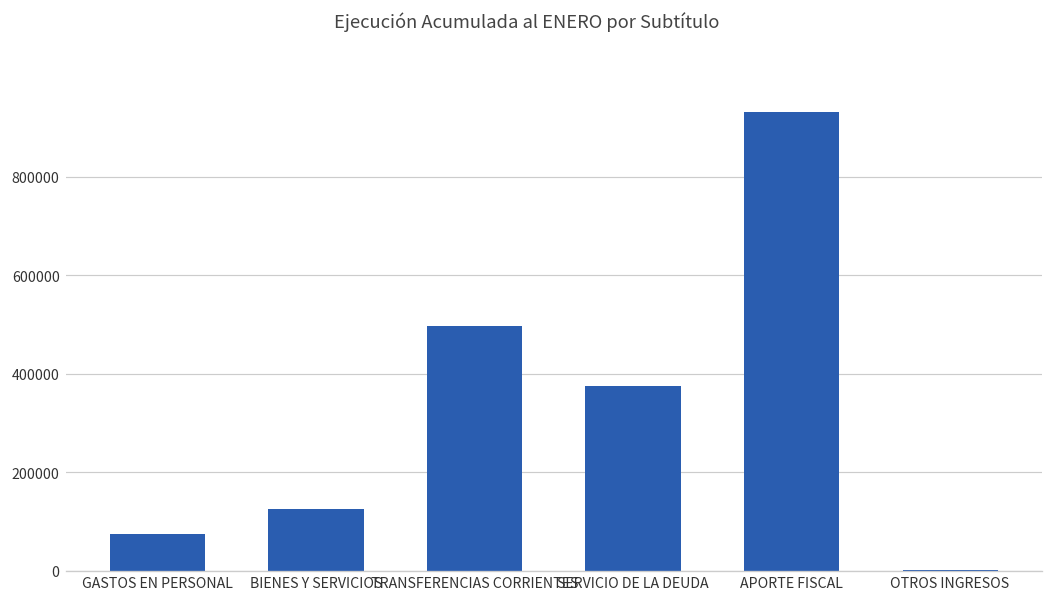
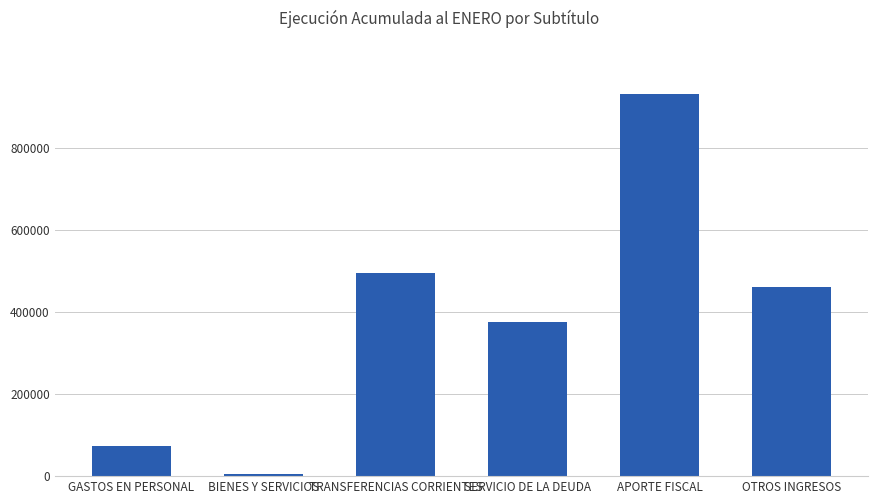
  {
    "GASTOS EN PERSONAL": 70000,
-   "BIENES Y SERVICIOS": 130000,
+   "BIENES Y SERVICIOS": 10000,
    "TRANSFERENCIAS CORRIENTES": 500000,
    "SERVICIO DE LA DEUDA": 370000,
    "APORTE FISCAL": 930000,
-   "OTROS INGRESOS": 0
+   "OTROS INGRESOS": 460000
  }
